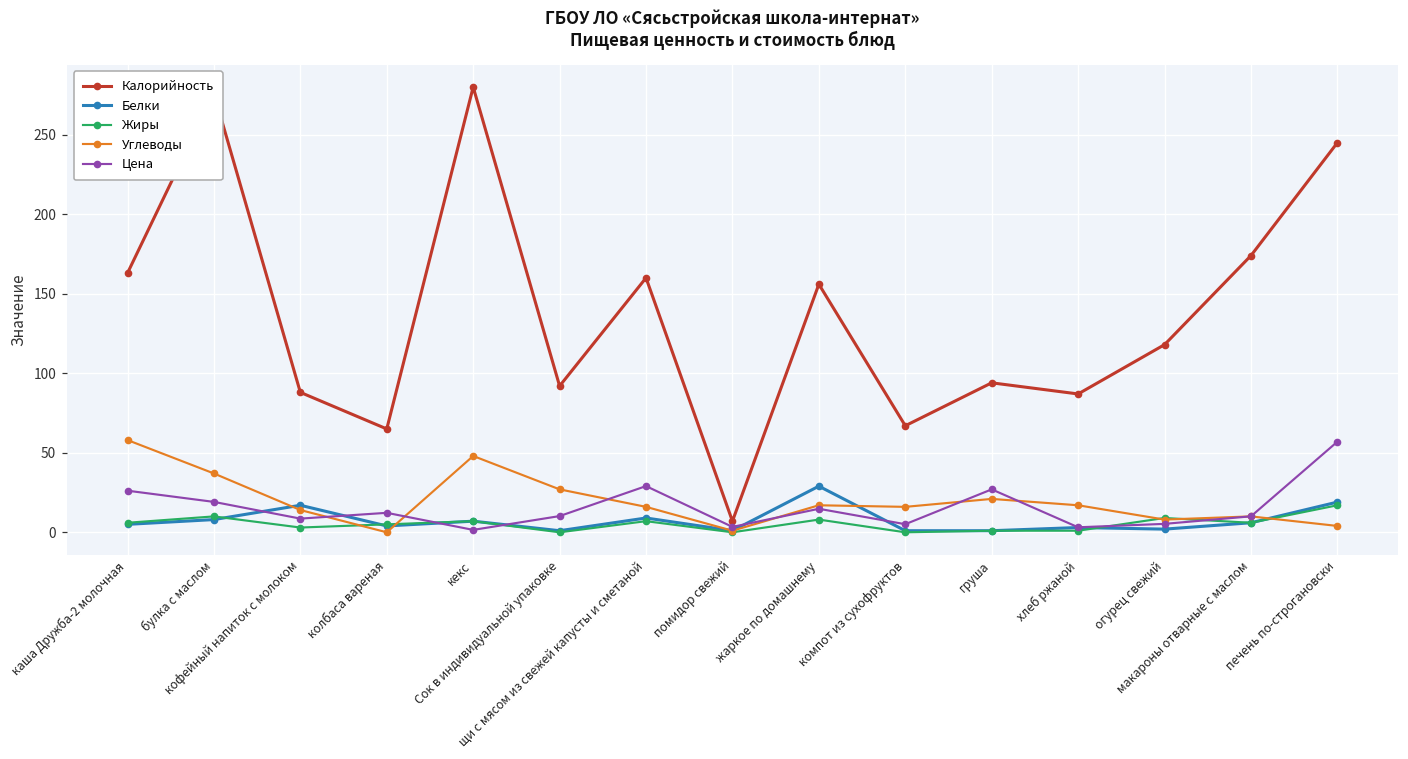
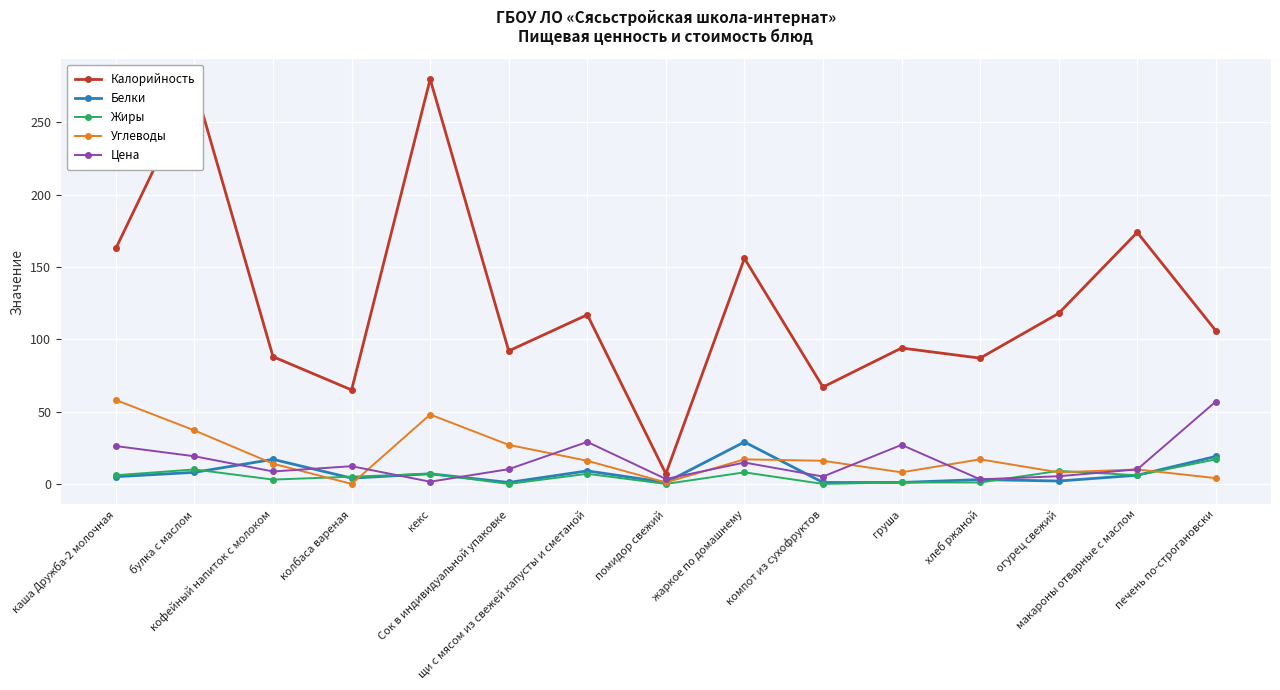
  {
    "Калорийность": {
      "каша Дружба-2 молочная": 163,
      "кофейный напиток с молоком": 88,
      "колбаса вареная": 65,
      "кекс": 280,
      "Сок в индивидуальной упаковке": 92,
-     "щи с мясом из свежей капусты и сметаной": 160,
+     "щи с мясом из свежей капусты и сметаной": 117,
      "помидор свежий": 7,
      "жаркое по домашнему": 156,
      "компот из сухофруктов": 67,
      "груша": 94,
      "хлеб ржаной": 87,
      "огурец свежий": 118,
      "макароны отварные с маслом": 174,
-     "печень по-строгановски": 245
+     "печень по-строгановски": 106
    },
    "Белки": {
      "булка с маслом": 8,
      "кофейный напиток с молоком": 17,
      "щи с мясом из свежей капусты и сметаной": 9,
      "жаркое по домашнему": 29,
      "огурец свежий": 2,
      "печень по-строгановски": 19
    },
    "Жиры": {
      "булка с маслом": 10,
      "кофейный напиток с молоком": 3,
      "щи с мясом из свежей капусты и сметаной": 7,
      "жаркое по домашнему": 8,
      "хлеб ржаной": 1,
      "печень по-строгановски": 17
    },
    "Углеводы": {
      "каша Дружба-2 молочная": 58,
      "булка с маслом": 37,
      "кофейный напиток с молоком": 14,
      "колбаса вареная": 0,
      "кекс": 48,
      "Сок в индивидуальной упаковке": 27,
      "щи с мясом из свежей капусты и сметаной": 16,
      "жаркое по домашнему": 17,
      "компот из сухофруктов": 16,
-     "груша": 21,
+     "груша": 8,
      "хлеб ржаной": 17,
      "печень по-строгановски": 4
    },
    "Цена": {
      "каша Дружба-2 молочная": 26,
      "булка с маслом": 19,
      "кофейный напиток с молоком": 9,
      "колбаса вареная": 12,
      "кекс": 2,
      "Сок в индивидуальной упаковке": 10,
      "щи с мясом из свежей капусты и сметаной": 29,
      "помидор свежий": 3,
      "жаркое по домашнему": 15,
      "компот из сухофруктов": 5,
      "груша": 27,
      "огурец свежий": 5,
      "печень по-строгановски": 57
    }
  }
